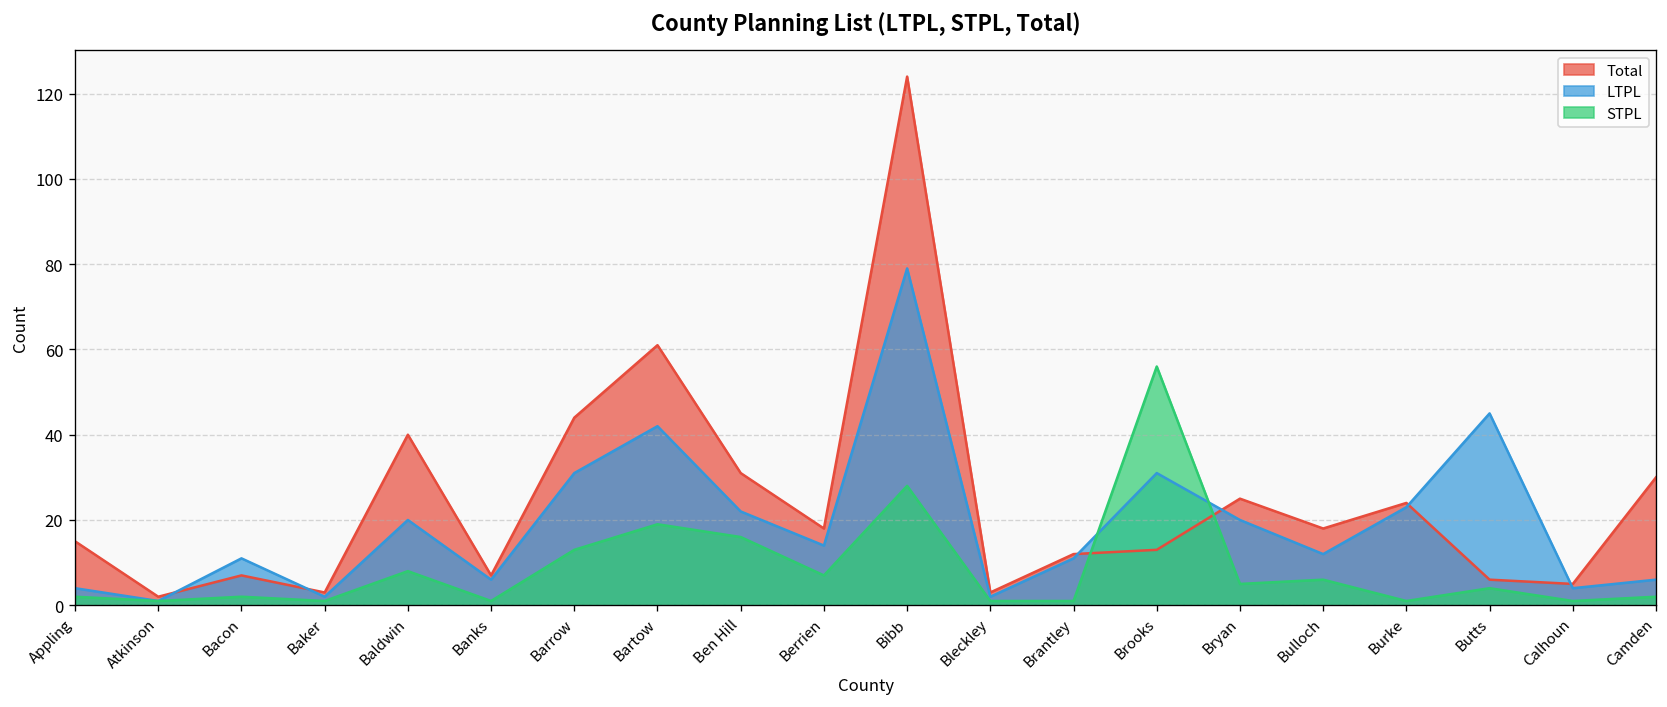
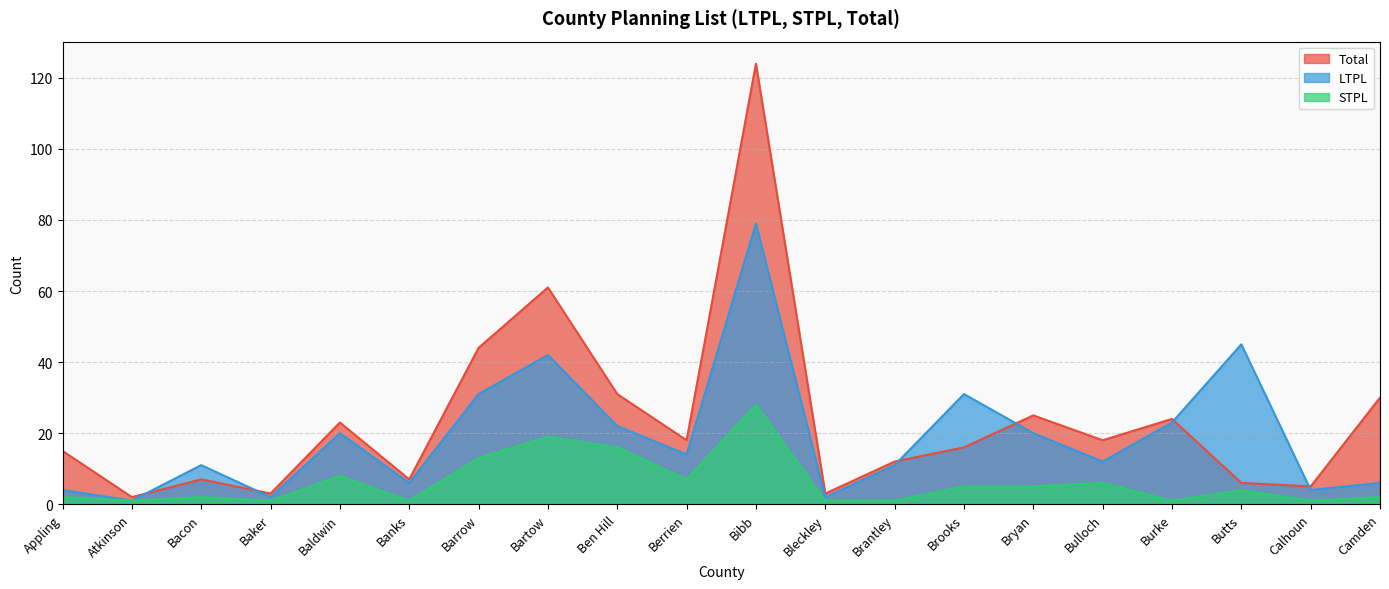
  {
    "Total": {
      "Appling": 15,
      "Atkinson": 2,
      "Bacon": 7,
      "Baker": 3,
-     "Baldwin": 40,
+     "Baldwin": 23,
      "Banks": 7,
      "Barrow": 44,
      "Bartow": 61,
      "Ben Hill": 31,
      "Berrien": 18,
      "Bibb": 124,
      "Bleckley": 3,
      "Brantley": 12,
-     "Brooks": 13,
+     "Brooks": 16,
      "Bryan": 25,
      "Bulloch": 18,
      "Burke": 24,
      "Butts": 6,
      "Calhoun": 5,
      "Camden": 30
    },
    "LTPL": {
      "Appling": 4,
      "Bacon": 11,
      "Baker": 2,
      "Baldwin": 20,
      "Banks": 6,
      "Barrow": 31,
      "Bartow": 42,
      "Ben Hill": 22,
      "Berrien": 14,
      "Bibb": 79,
      "Bleckley": 2,
      "Brantley": 11,
      "Brooks": 31,
      "Bryan": 20,
      "Bulloch": 12,
      "Burke": 23,
      "Butts": 45,
      "Calhoun": 4,
      "Camden": 6
    },
    "STPL": {
      "Appling": 2,
      "Bacon": 2,
      "Baker": 1,
      "Baldwin": 8,
      "Banks": 1,
      "Barrow": 13,
      "Bartow": 19,
      "Ben Hill": 16,
      "Berrien": 7,
      "Bibb": 28,
      "Bleckley": 1,
      "Brantley": 1,
-     "Brooks": 56,
+     "Brooks": 5,
      "Bryan": 5,
      "Bulloch": 6,
      "Burke": 1,
      "Butts": 4,
      "Calhoun": 1,
      "Camden": 2
    }
  }
